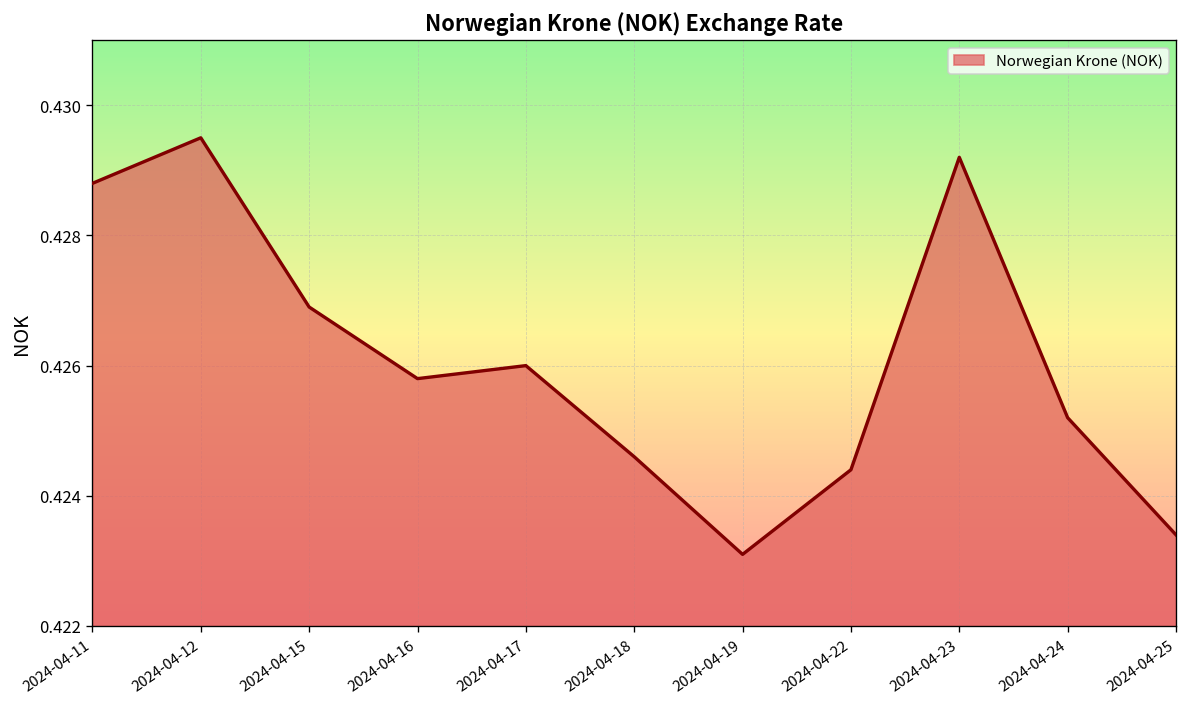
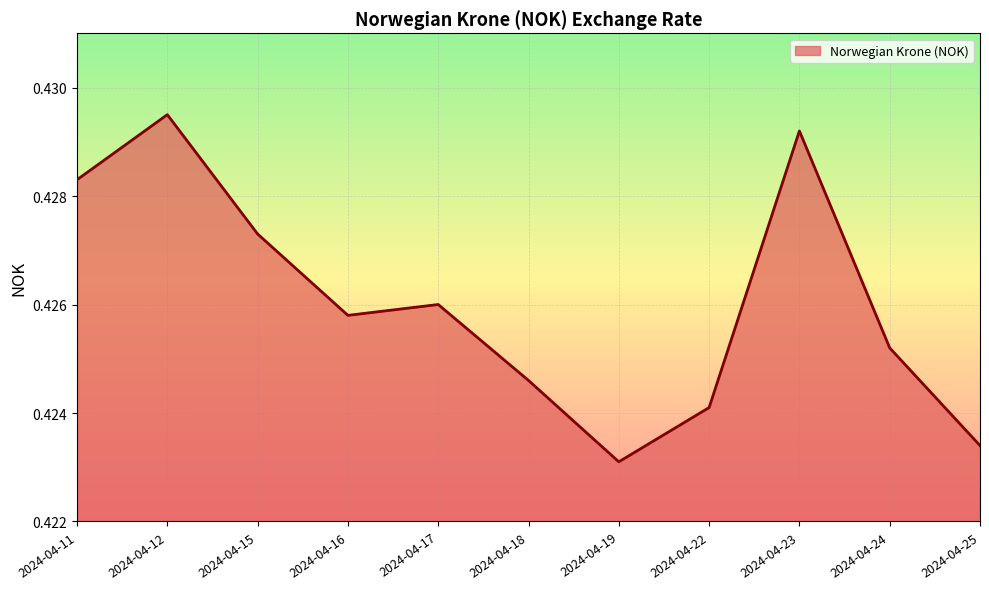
  {
-   "2024-04-11": 0.4288,
+   "2024-04-11": 0.4283,
    "2024-04-12": 0.4295,
-   "2024-04-15": 0.4269,
+   "2024-04-15": 0.4273,
    "2024-04-16": 0.4258,
    "2024-04-17": 0.4260,
    "2024-04-18": 0.4246,
    "2024-04-19": 0.4231,
-   "2024-04-22": 0.4244,
+   "2024-04-22": 0.4241,
    "2024-04-23": 0.4292,
    "2024-04-24": 0.4252,
    "2024-04-25": 0.4234
  }
